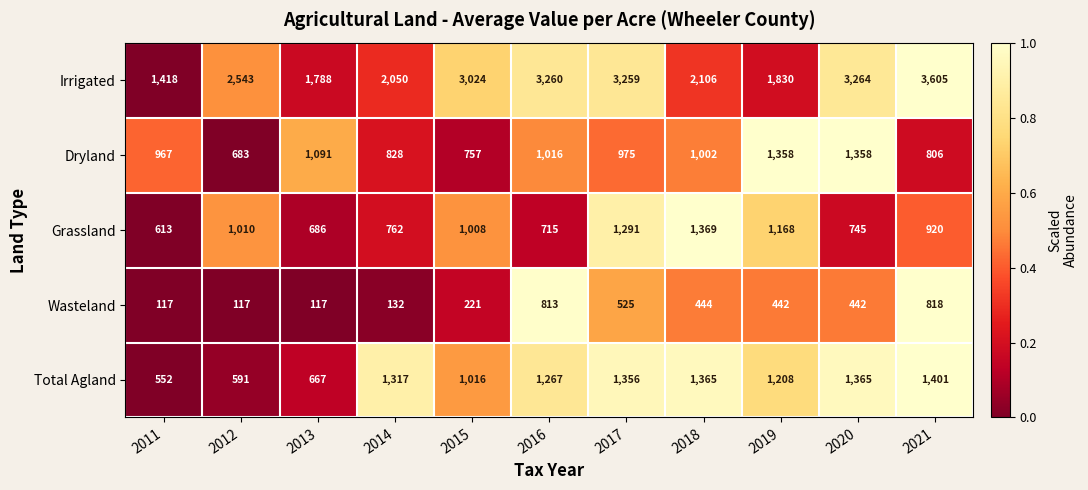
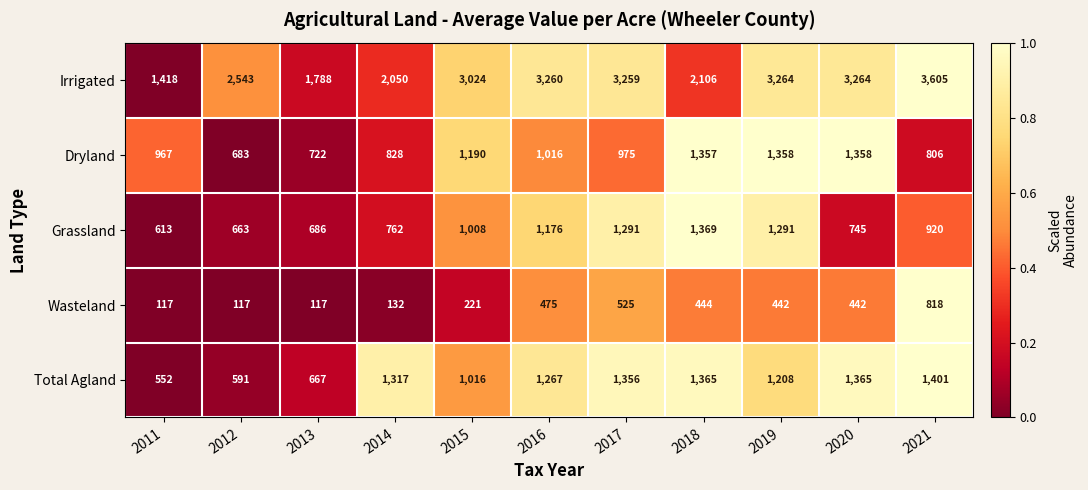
  {
    "Irrigated": {
      "2011": "1,418",
      "2012": "2,543",
      "2013": "1,788",
      "2014": "2,050",
      "2015": "3,024",
      "2016": "3,260",
      "2017": "3,259",
      "2018": "2,106",
-     "2019": "1,830",
+     "2019": "3,264",
      "2020": "3,264",
      "2021": "3,605"
    },
    "Dryland": {
      "2011": "967",
      "2012": "683",
-     "2013": "1,091",
+     "2013": "722",
      "2014": "828",
-     "2015": "757",
+     "2015": "1,190",
      "2016": "1,016",
      "2017": "975",
-     "2018": "1,002",
+     "2018": "1,357",
      "2019": "1,358",
      "2020": "1,358",
      "2021": "806"
    },
    "Grassland": {
      "2011": "613",
-     "2012": "1,010",
+     "2012": "663",
      "2013": "686",
      "2014": "762",
      "2015": "1,008",
-     "2016": "715",
+     "2016": "1,176",
      "2017": "1,291",
      "2018": "1,369",
-     "2019": "1,168",
+     "2019": "1,291",
      "2020": "745",
      "2021": "920"
    },
    "Wasteland": {
      "2011": "117",
      "2012": "117",
      "2013": "117",
      "2014": "132",
      "2015": "221",
-     "2016": "813",
+     "2016": "475",
      "2017": "525",
      "2018": "444",
      "2019": "442",
      "2020": "442",
      "2021": "818"
    },
    "Total Agland": {
      "2011": "552",
      "2012": "591",
      "2013": "667",
      "2014": "1,317",
      "2015": "1,016",
      "2016": "1,267",
      "2017": "1,356",
      "2018": "1,365",
      "2019": "1,208",
      "2020": "1,365",
      "2021": "1,401"
    }
  }
